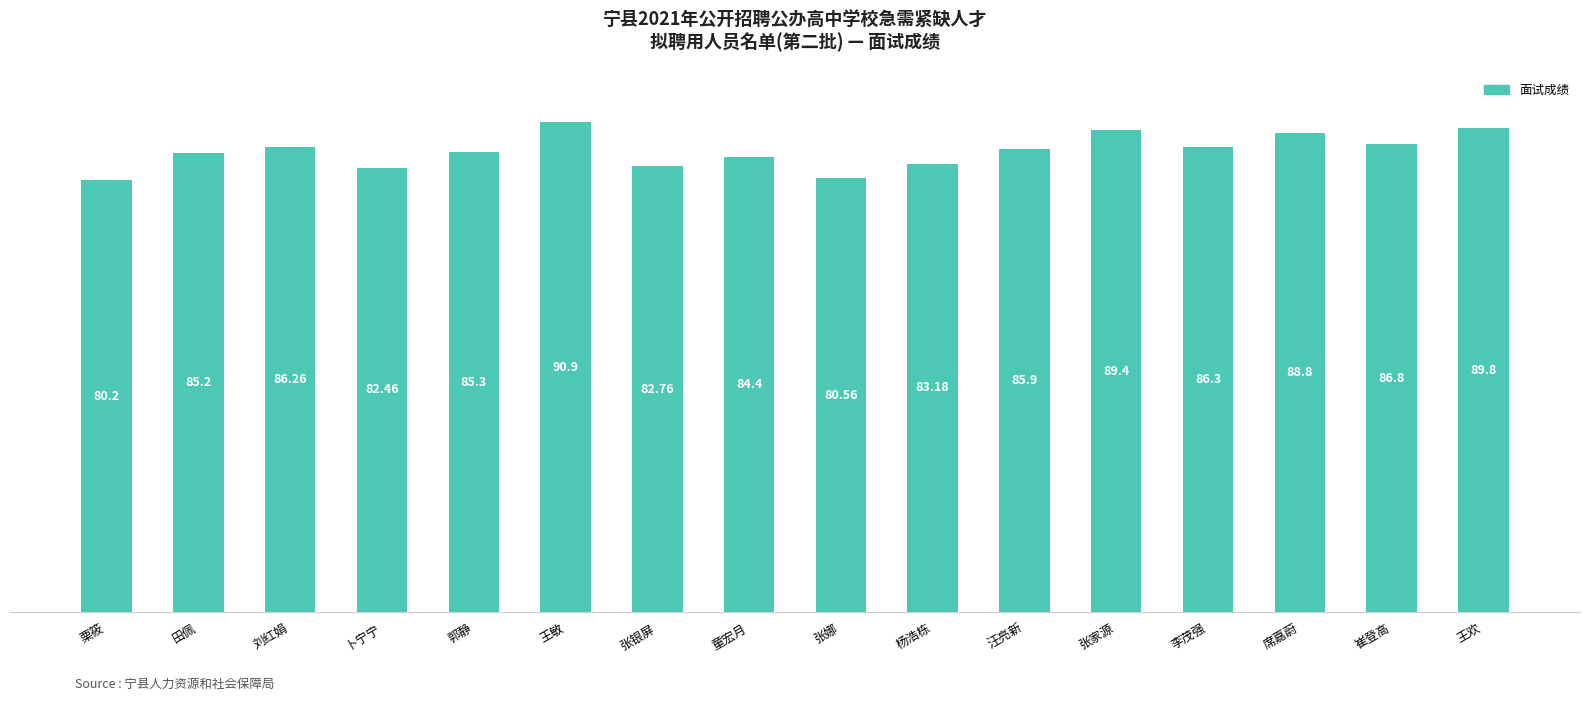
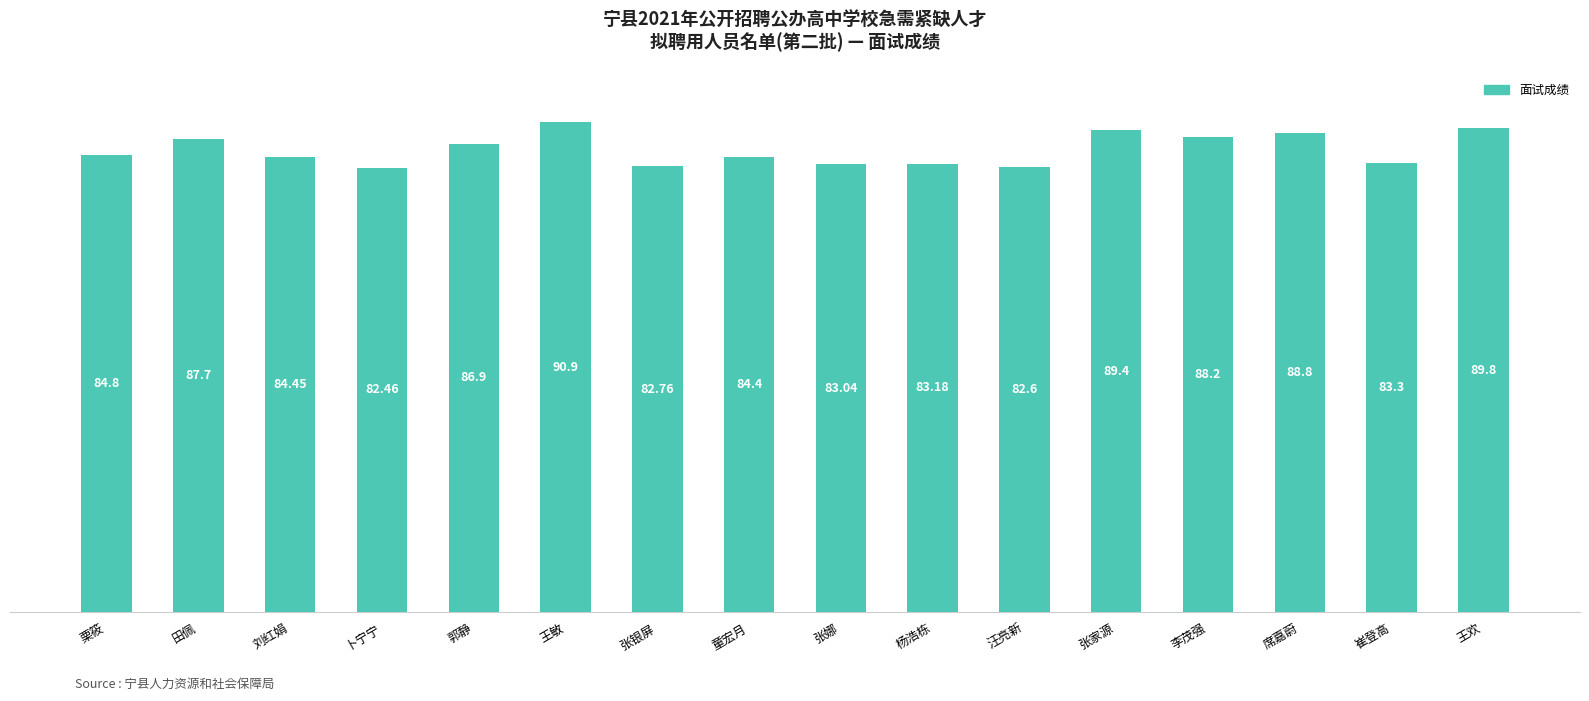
  {
-   "栗筱": 80.2,
-   "田佩": 85.2,
-   "刘红娟": 86.26,
+   "栗筱": 84.8,
+   "田佩": 87.7,
+   "刘红娟": 84.45,
    "卜宁宁": 82.46,
-   "郭静": 85.3,
+   "郭静": 86.9,
    "王敏": 90.9,
    "张银屏": 82.76,
    "童宏月": 84.4,
-   "张娜": 80.56,
+   "张娜": 83.04,
    "杨浩栋": 83.18,
-   "汪亮新": 85.9,
+   "汪亮新": 82.6,
    "张家源": 89.4,
-   "李茂强": 86.3,
+   "李茂强": 88.2,
    "席嘉蔚": 88.8,
-   "崔登高": 86.8,
+   "崔登高": 83.3,
    "王欢": 89.8
  }
